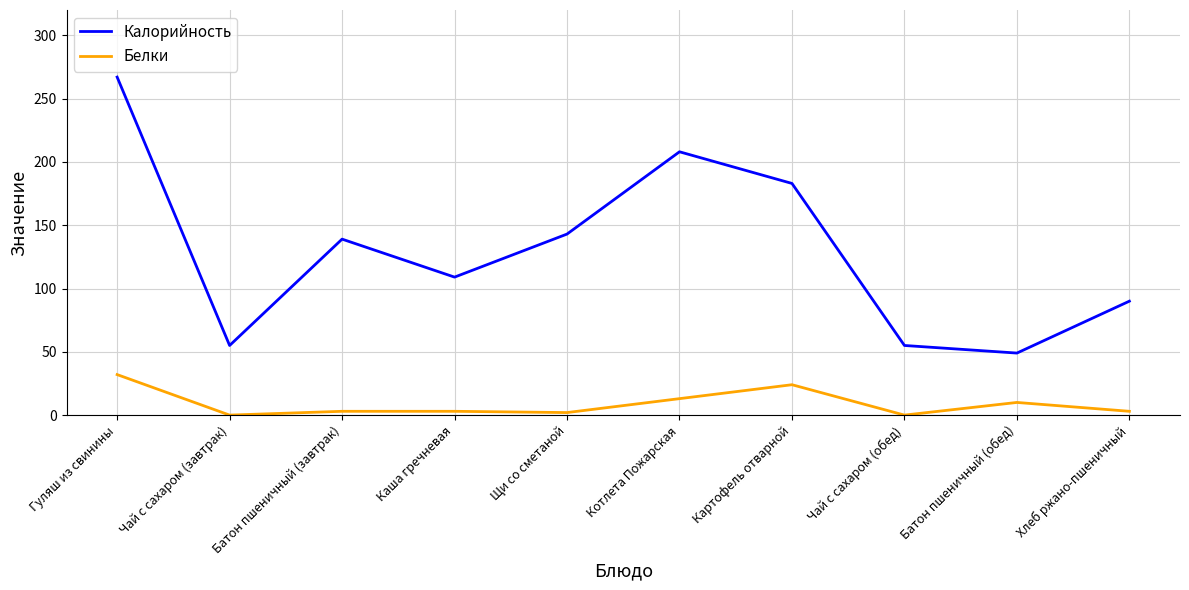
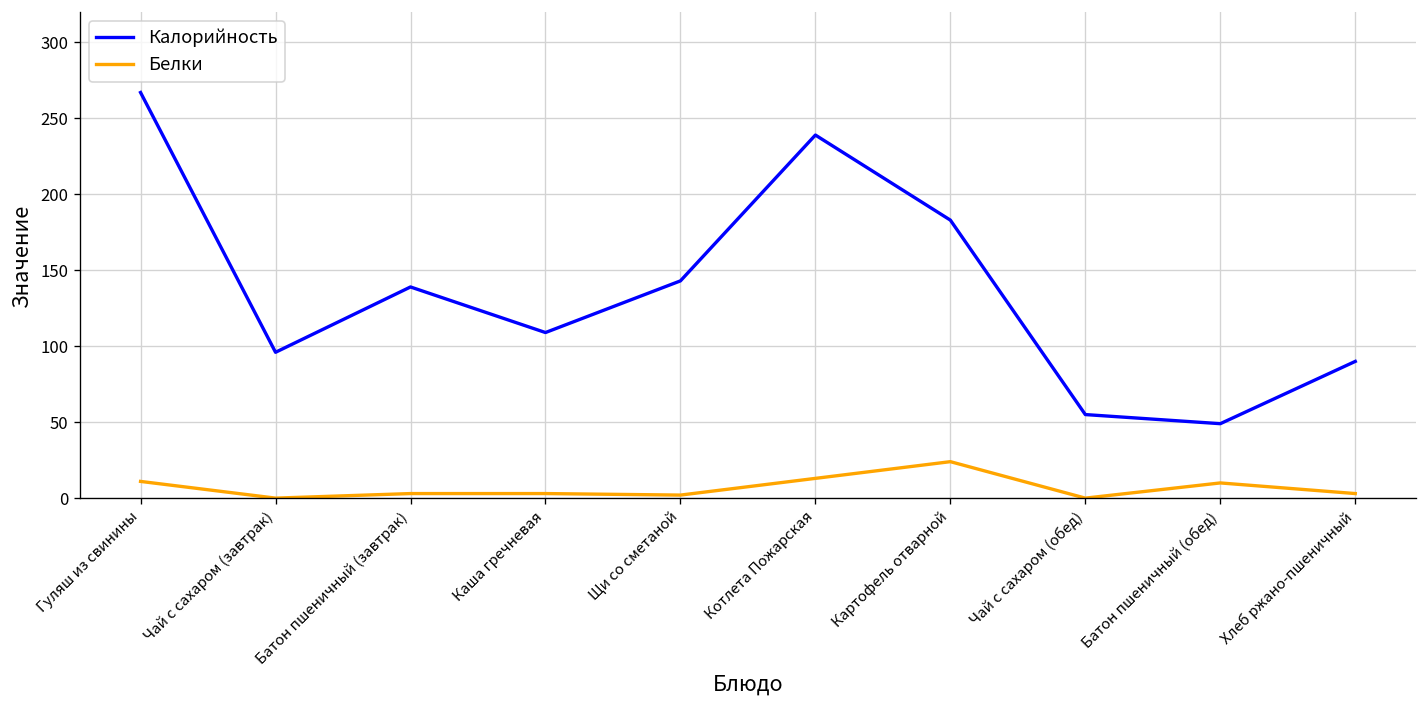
  {
    "Калорийность": {
      "Гуляш из свинины": 267,
-     "Чай с сахаром (завтрак)": 55,
+     "Чай с сахаром (завтрак)": 96,
      "Батон пшеничный (завтрак)": 139,
      "Каша гречневая": 109,
      "Щи со сметаной": 143,
-     "Котлета Пожарская": 208,
+     "Котлета Пожарская": 239,
      "Картофель отварной": 183,
      "Чай с сахаром (обед)": 55,
      "Батон пшеничный (обед)": 49,
      "Хлеб ржано-пшеничный": 90
    },
    "Белки": {
-     "Гуляш из свинины": 32,
+     "Гуляш из свинины": 11,
      "Чай с сахаром (завтрак)": 0,
      "Батон пшеничный (завтрак)": 3,
      "Каша гречневая": 3,
      "Щи со сметаной": 2,
      "Котлета Пожарская": 13,
      "Картофель отварной": 24,
      "Чай с сахаром (обед)": 0,
      "Батон пшеничный (обед)": 10,
      "Хлеб ржано-пшеничный": 3
    }
  }
